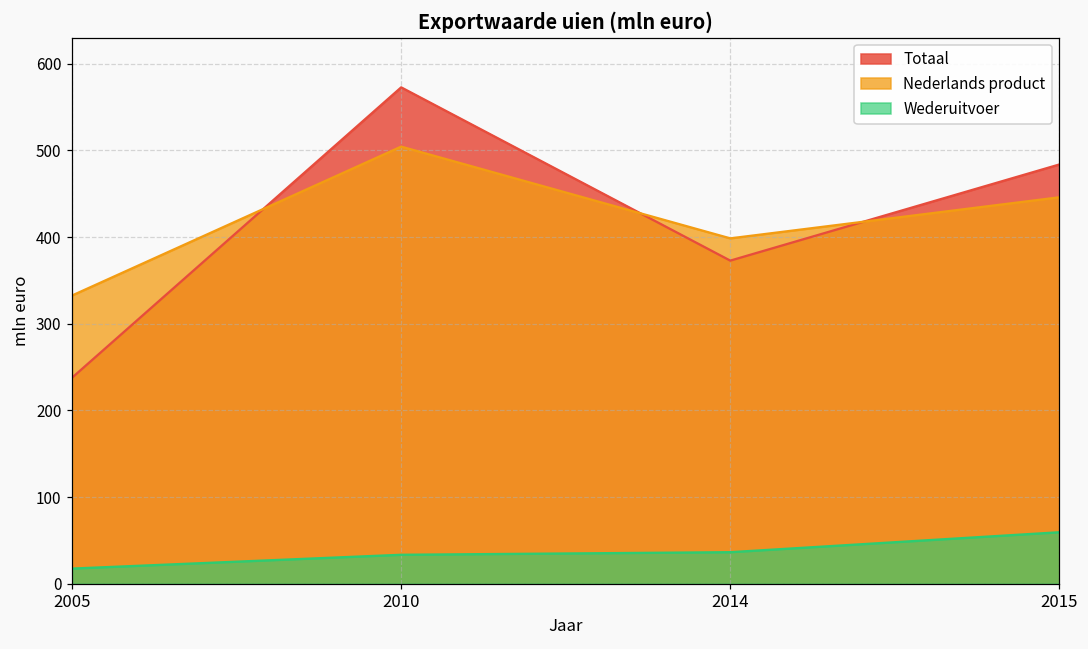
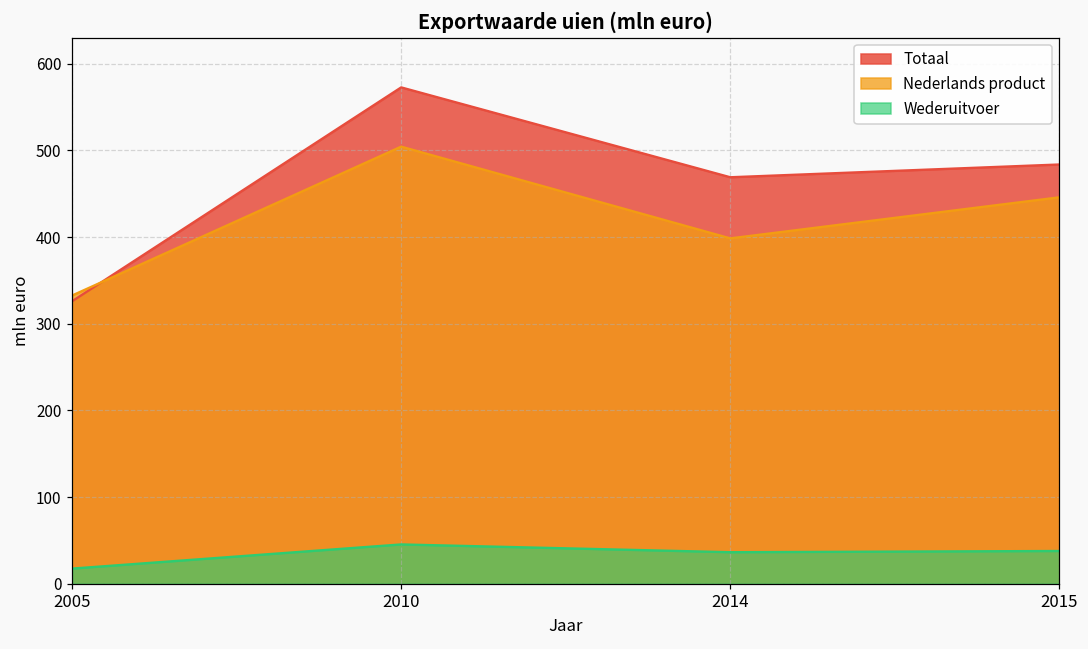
  {
    "Totaal": {
-     "2005": 240,
+     "2005": 330,
      "2010": 570,
-     "2014": 370,
+     "2014": 470,
      "2015": 480
    },
    "Nederlands product": {
      "2005": 330,
      "2010": 500,
      "2014": 400,
      "2015": 450
    },
    "Wederuitvoer": {
      "2005": 20,
-     "2010": 30,
+     "2010": 50,
      "2014": 40,
-     "2015": 60
+     "2015": 40
    }
  }
